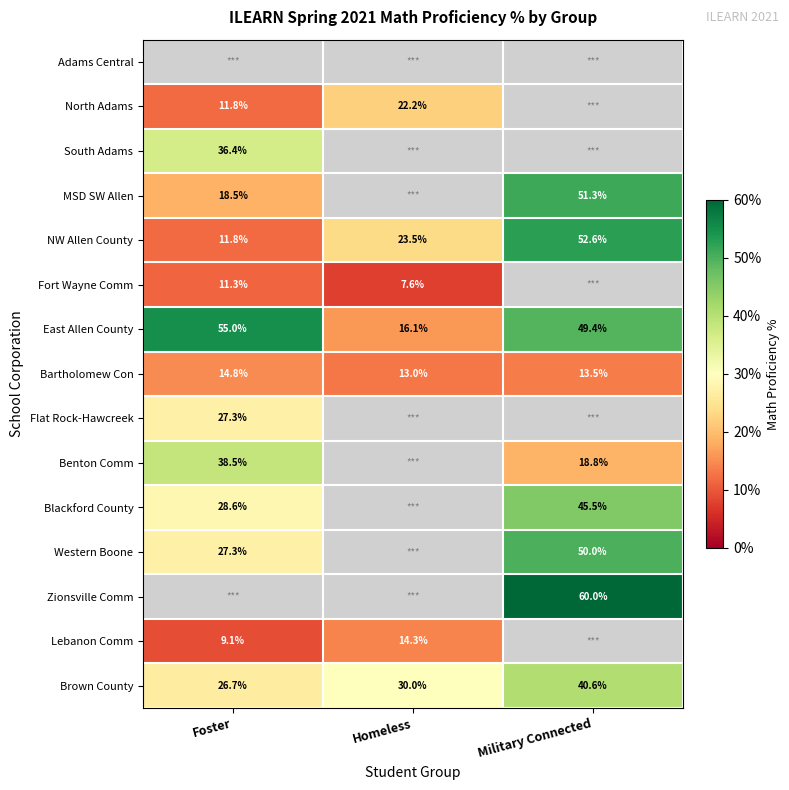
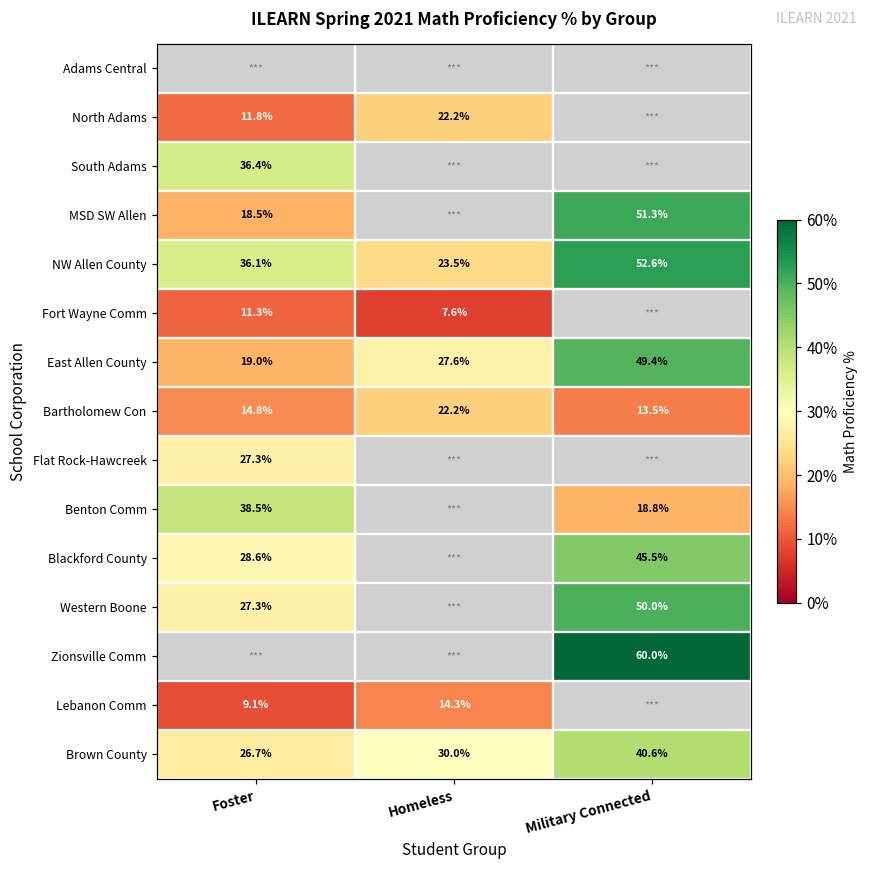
  {
    "North Adams": {
      "Foster": "11.8%",
      "Homeless": "22.2%"
    },
    "South Adams": {
      "Foster": "36.4%"
    },
    "MSD SW Allen": {
      "Foster": "18.5%",
      "Military Connected": "51.3%"
    },
    "NW Allen County": {
-     "Foster": "11.8%",
+     "Foster": "36.1%",
      "Homeless": "23.5%",
      "Military Connected": "52.6%"
    },
    "Fort Wayne Comm": {
      "Foster": "11.3%",
      "Homeless": "7.6%"
    },
    "East Allen County": {
-     "Foster": "55.0%",
-     "Homeless": "16.1%",
+     "Foster": "19.0%",
+     "Homeless": "27.6%",
      "Military Connected": "49.4%"
    },
    "Bartholomew Con": {
      "Foster": "14.8%",
-     "Homeless": "13.0%",
+     "Homeless": "22.2%",
      "Military Connected": "13.5%"
    },
    "Flat Rock-Hawcreek": {
      "Foster": "27.3%"
    },
    "Benton Comm": {
      "Foster": "38.5%",
      "Military Connected": "18.8%"
    },
    "Blackford County": {
      "Foster": "28.6%",
      "Military Connected": "45.5%"
    },
    "Western Boone": {
      "Foster": "27.3%",
      "Military Connected": "50.0%"
    },
    "Zionsville Comm": {
      "Military Connected": "60.0%"
    },
    "Lebanon Comm": {
      "Foster": "9.1%",
      "Homeless": "14.3%"
    },
    "Brown County": {
      "Foster": "26.7%",
      "Homeless": "30.0%",
      "Military Connected": "40.6%"
    }
  }
